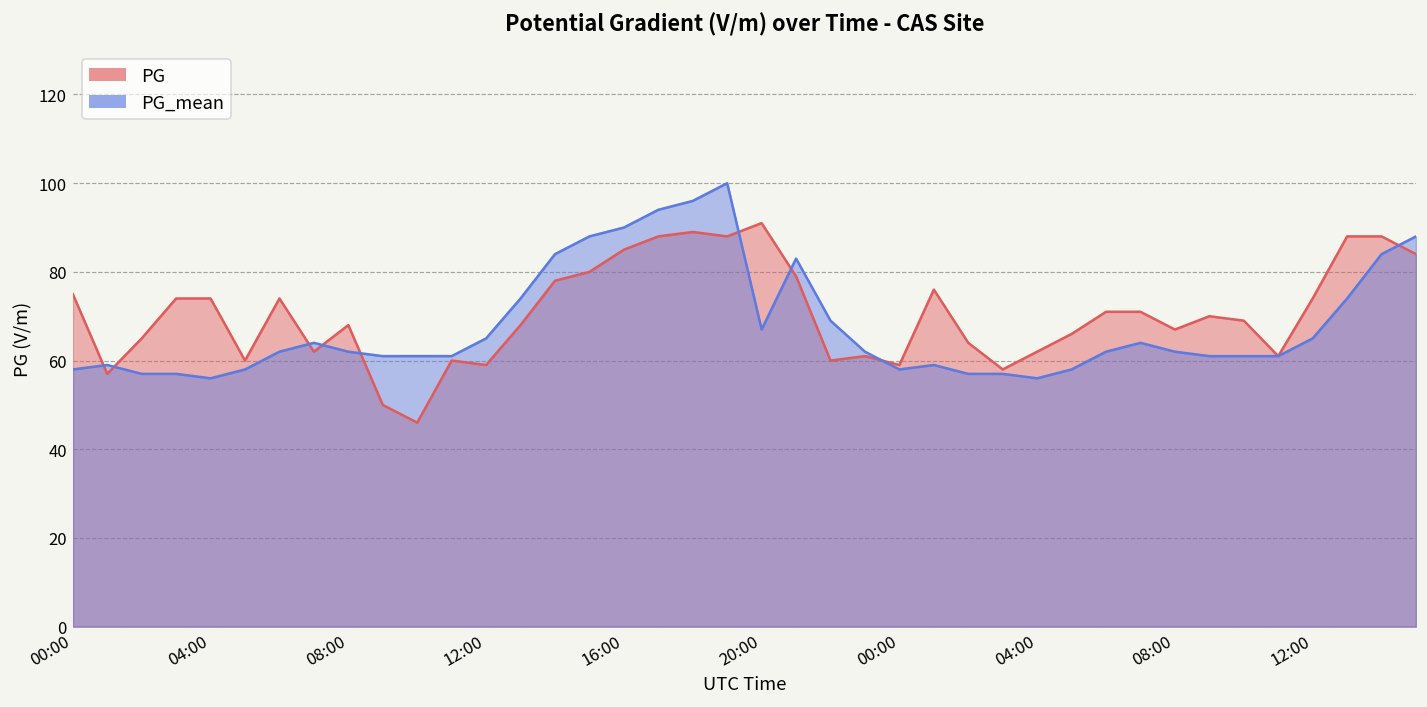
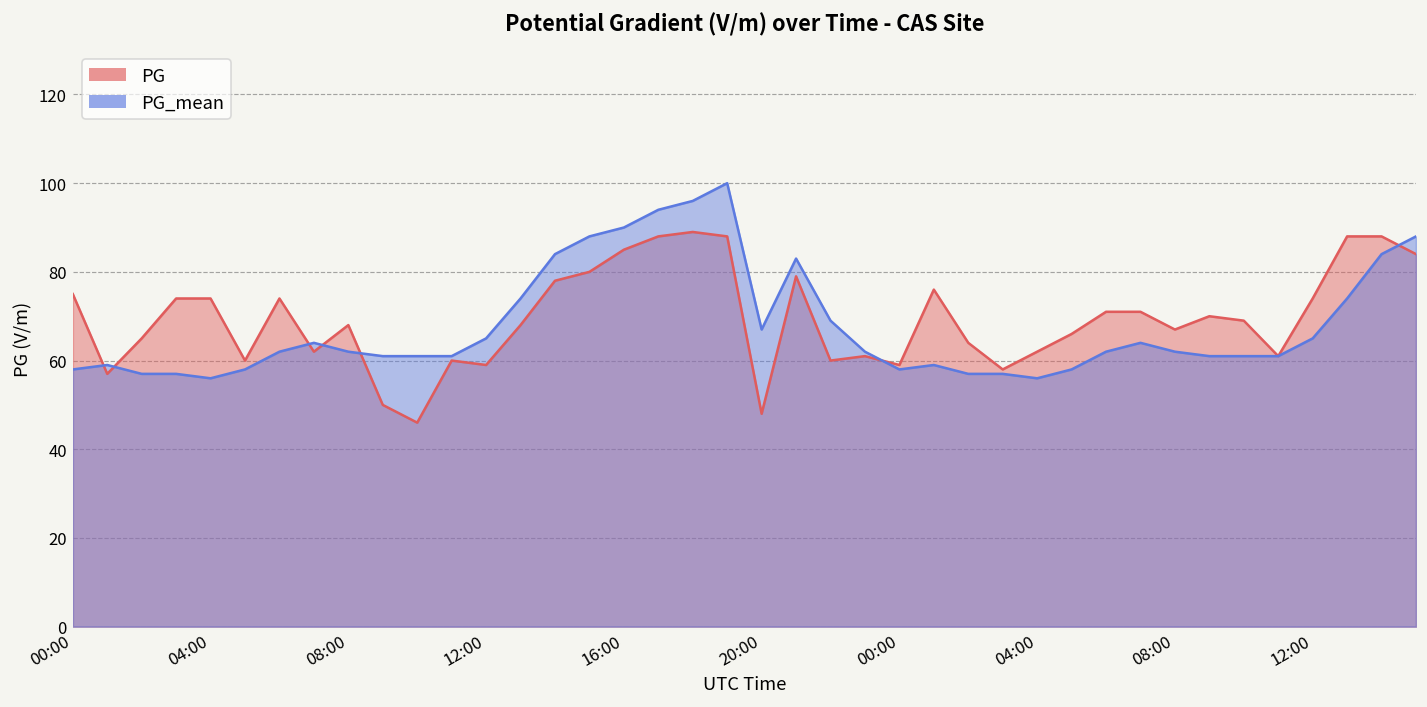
  {
    "PG": {
      "16:00": 85,
-     "20:00": 91
+     "20:00": 48
    },
    "PG_mean": {
      "16:00": 90,
      "20:00": 67
    }
  }
